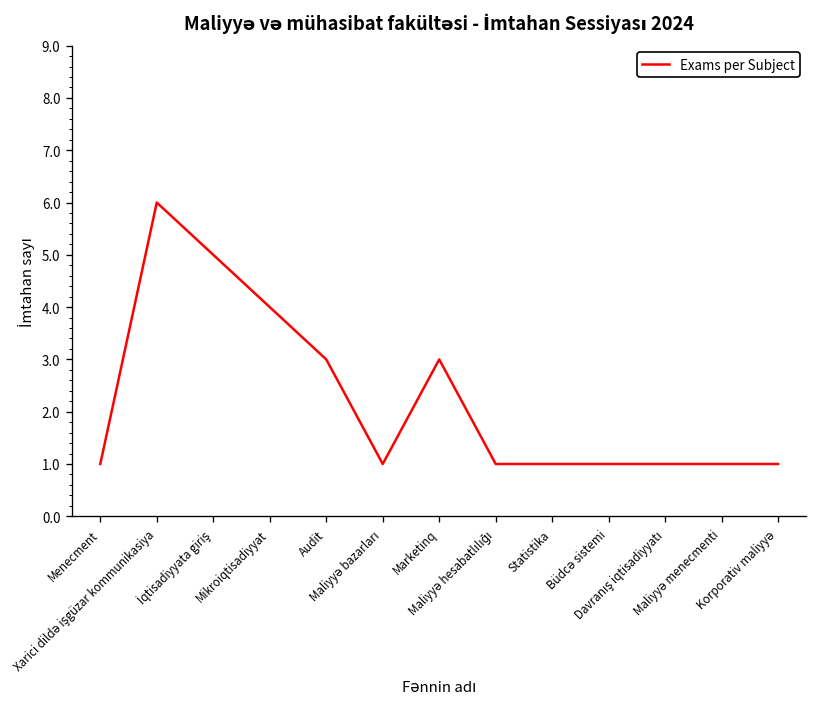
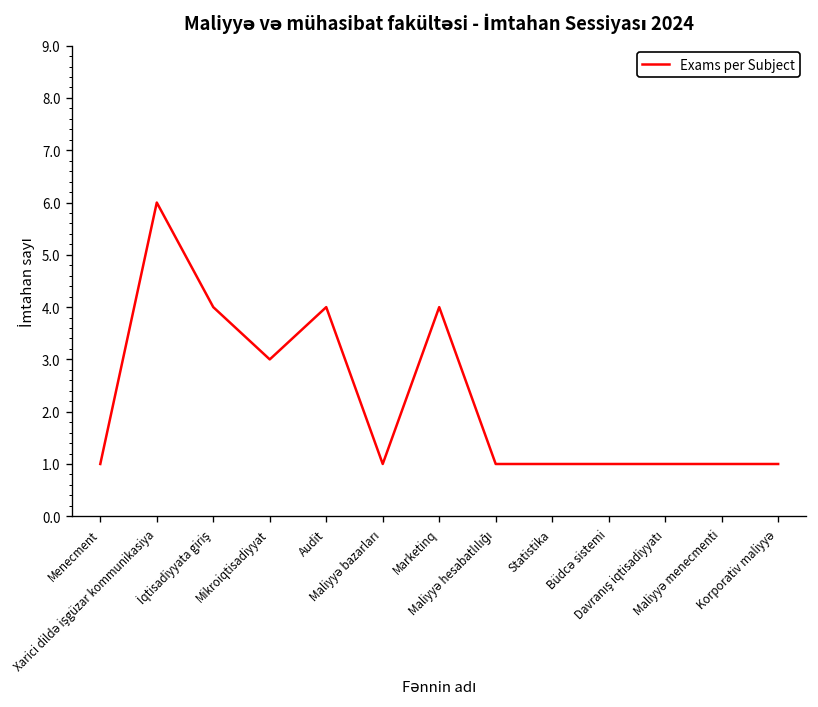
  {
    "Menecment": 1,
    "Xarici dildə işgüzar kommunikasiya": 6,
-   "İqtisadiyyata giriş": 5,
-   "Mikroiqtisadiyyat": 4,
-   "Audit": 3,
+   "İqtisadiyyata giriş": 4,
+   "Mikroiqtisadiyyat": 3,
+   "Audit": 4,
    "Maliyyə bazarları": 1,
-   "Marketinq": 3,
+   "Marketinq": 4,
    "Maliyyə hesabatlılığı": 1,
    "Statistika": 1,
    "Büdcə sistemi": 1,
    "Davranış iqtisadiyyatı": 1,
    "Maliyyə menecmenti": 1,
    "Korporativ maliyyə": 1
  }
